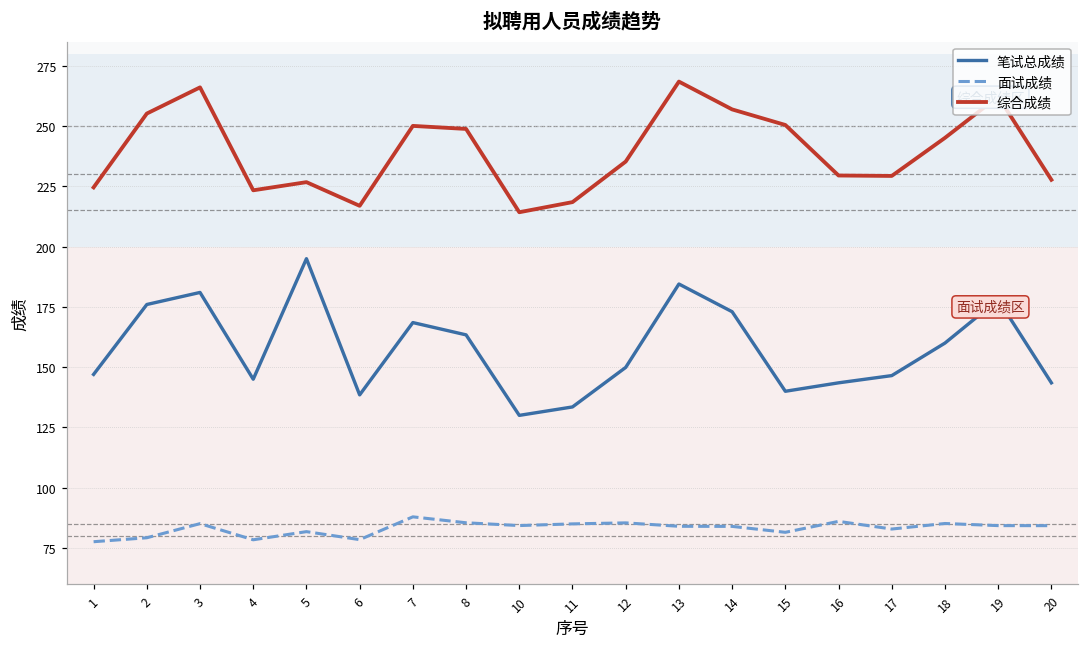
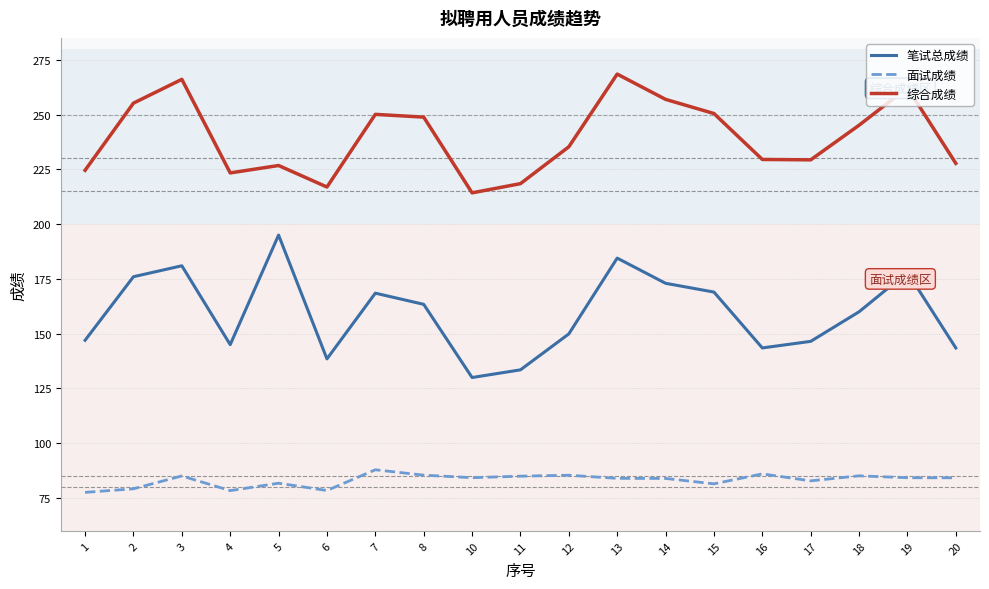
  {
    "笔试总成绩": {
      "1": 147,
      "2": 176,
      "3": 181,
      "4": 145,
      "5": 195,
      "6": 139,
      "7": 169,
      "8": 163,
      "10": 130,
      "11": 134,
      "12": 150,
      "13": 185,
      "14": 173,
-     "15": 140,
+     "15": 169,
      "16": 144,
      "17": 147,
      "18": 160,
      "20": 144
    },
    "面试成绩": {
      "1": 78,
      "2": 79,
      "3": 85,
      "4": 78,
      "5": 82,
      "6": 78,
      "7": 88,
      "8": 85,
      "10": 84,
      "11": 85,
      "12": 85,
      "13": 84,
      "14": 84,
      "15": 81,
      "16": 86,
      "17": 83,
      "18": 85,
      "19": 84,
      "20": 84
    },
    "综合成绩": {
      "1": 225,
      "2": 255,
      "3": 266,
      "4": 223,
      "5": 227,
      "6": 217,
      "7": 250,
      "8": 249,
      "10": 214,
      "11": 218,
      "12": 235,
      "13": 268,
      "14": 257,
      "15": 250,
      "16": 230,
      "17": 229,
      "18": 245,
      "20": 228
    }
  }
